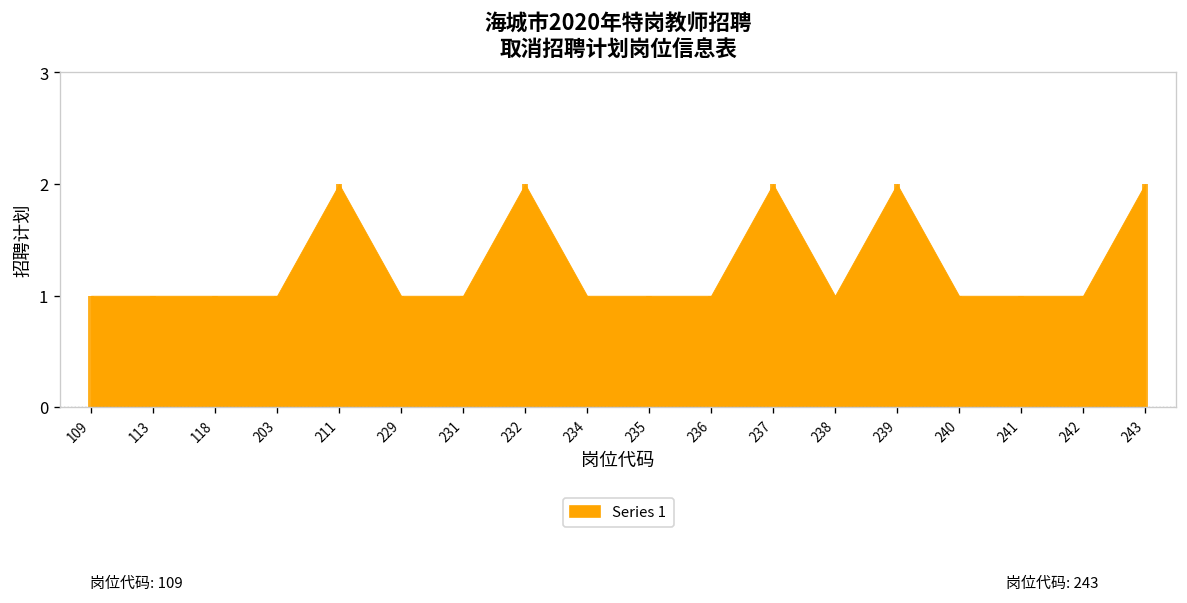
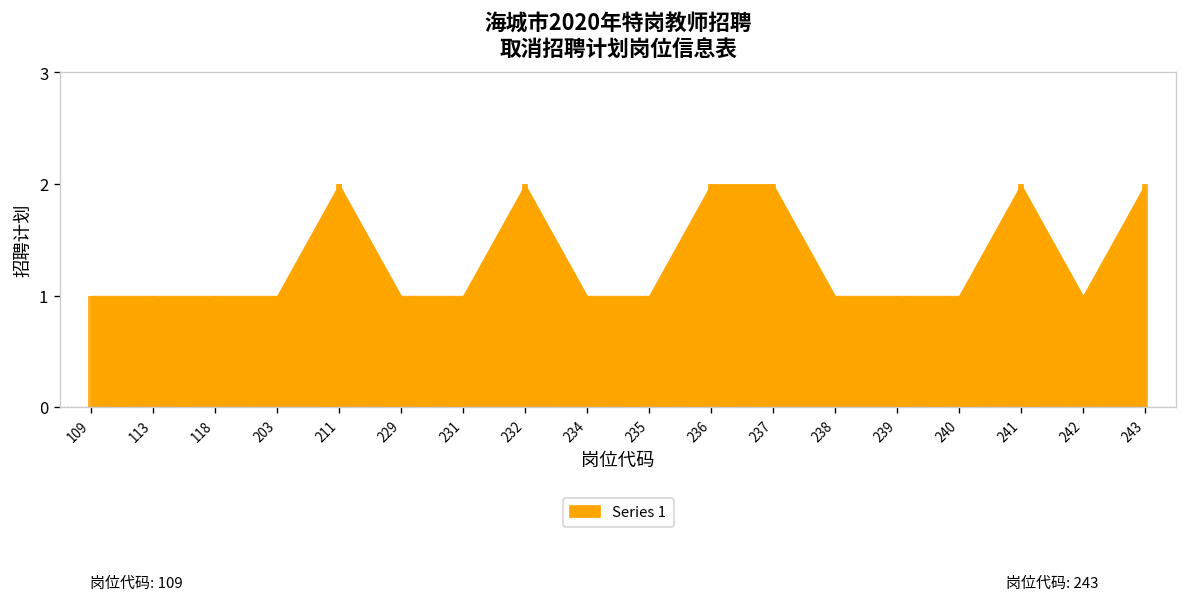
  {
    "109": 1,
    "113": 1,
    "118": 1,
    "203": 1,
    "211": 2,
    "229": 1,
    "231": 1,
    "232": 2,
    "234": 1,
    "235": 1,
-   "236": 1,
+   "236": 2,
    "237": 2,
    "238": 1,
-   "239": 2,
+   "239": 1,
    "240": 1,
-   "241": 1,
+   "241": 2,
    "242": 1,
    "243": 2
  }
